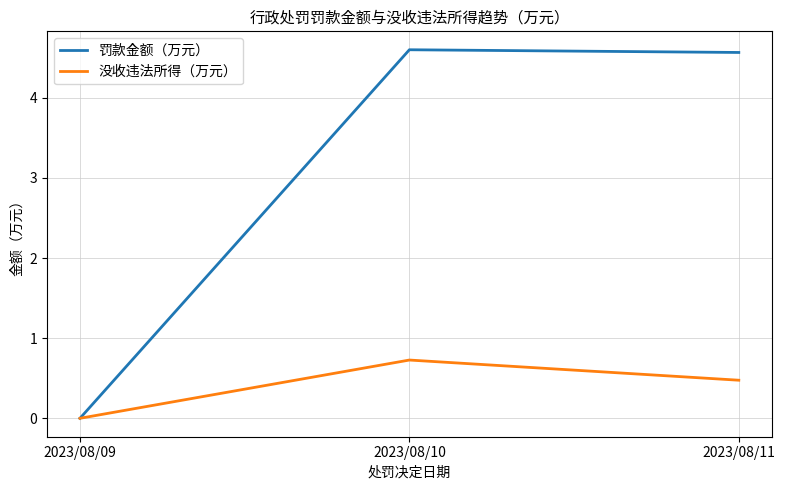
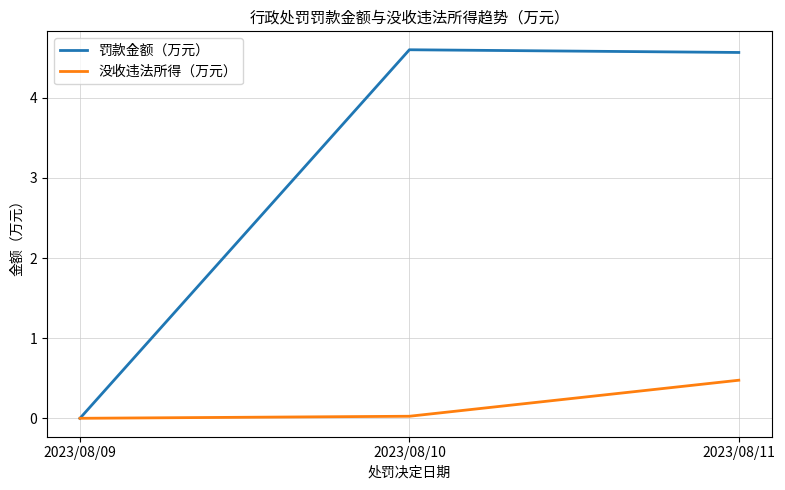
  {
    "罚款金额（万元）": {
      "2023/08/10": 4.6,
      "2023/08/11": 4.6
    },
    "没收违法所得（万元）": {
-     "2023/08/10": 0.7,
+     "2023/08/10": 0.0,
      "2023/08/11": 0.5
    }
  }
